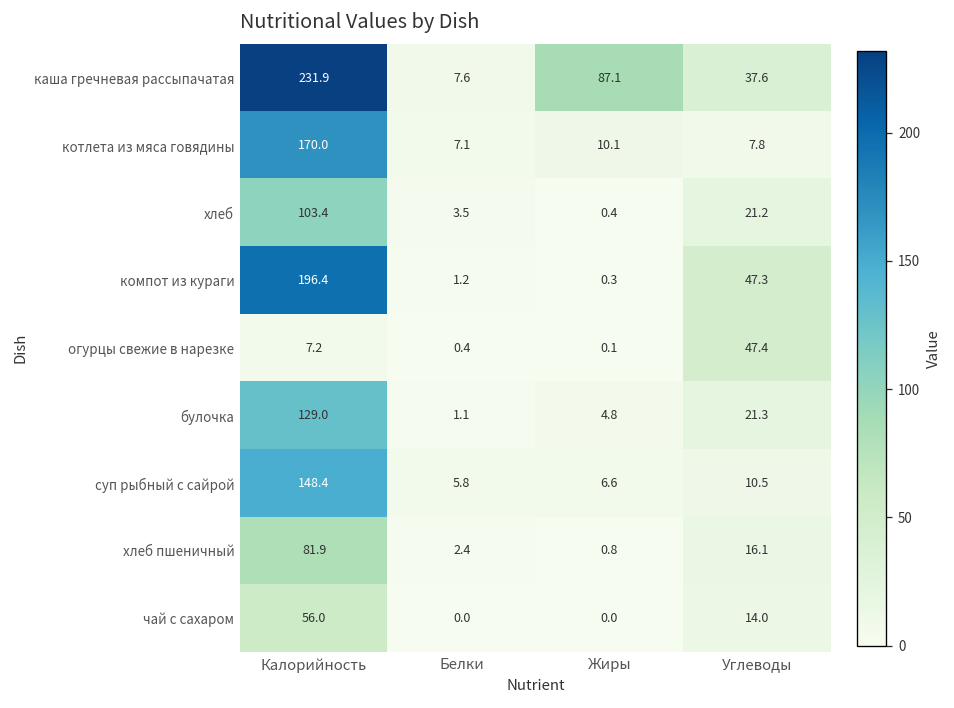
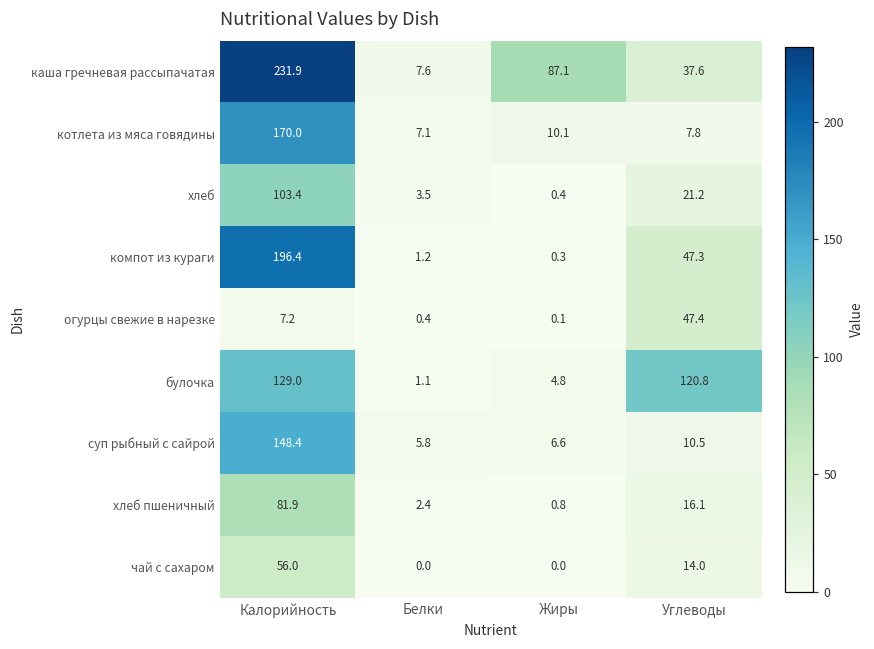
  {
    "каша гречневая рассыпачатая": {
      "Калорийность": 231.9,
      "Белки": 7.6,
      "Жиры": 87.1,
      "Углеводы": 37.6
    },
    "котлета из мяса говядины": {
      "Калорийность": 170.0,
      "Белки": 7.1,
      "Жиры": 10.1,
      "Углеводы": 7.8
    },
    "хлеб": {
      "Калорийность": 103.4,
      "Белки": 3.5,
      "Жиры": 0.4,
      "Углеводы": 21.2
    },
    "компот из кураги": {
      "Калорийность": 196.4,
      "Белки": 1.2,
      "Жиры": 0.3,
      "Углеводы": 47.3
    },
    "огурцы свежие в нарезке": {
      "Калорийность": 7.2,
      "Белки": 0.4,
      "Жиры": 0.1,
      "Углеводы": 47.4
    },
    "булочка": {
      "Калорийность": 129.0,
      "Белки": 1.1,
      "Жиры": 4.8,
-     "Углеводы": 21.3
+     "Углеводы": 120.8
    },
    "суп рыбный с сайрой": {
      "Калорийность": 148.4,
      "Белки": 5.8,
      "Жиры": 6.6,
      "Углеводы": 10.5
    },
    "хлеб пшеничный": {
      "Калорийность": 81.9,
      "Белки": 2.4,
      "Жиры": 0.8,
      "Углеводы": 16.1
    },
    "чай с сахаром": {
      "Калорийность": 56.0,
      "Белки": 0.0,
      "Жиры": 0.0,
      "Углеводы": 14.0
    }
  }
